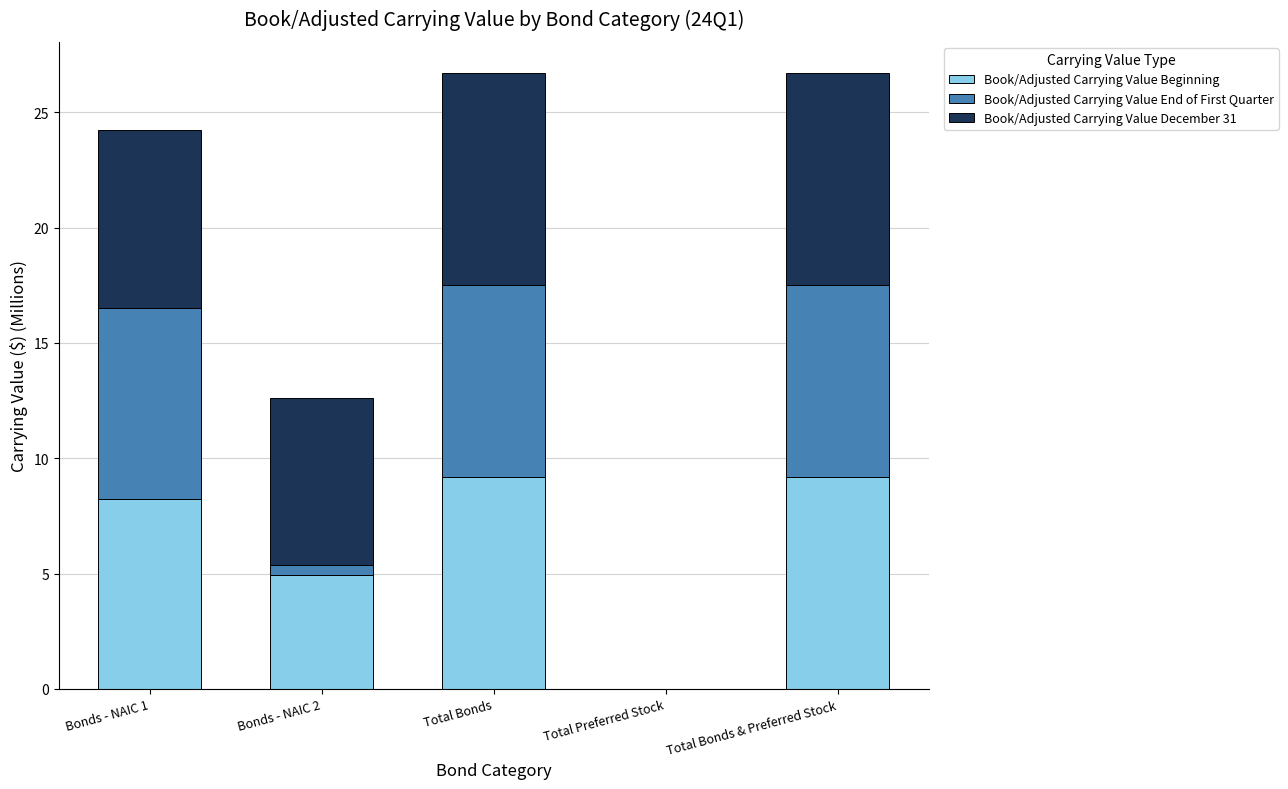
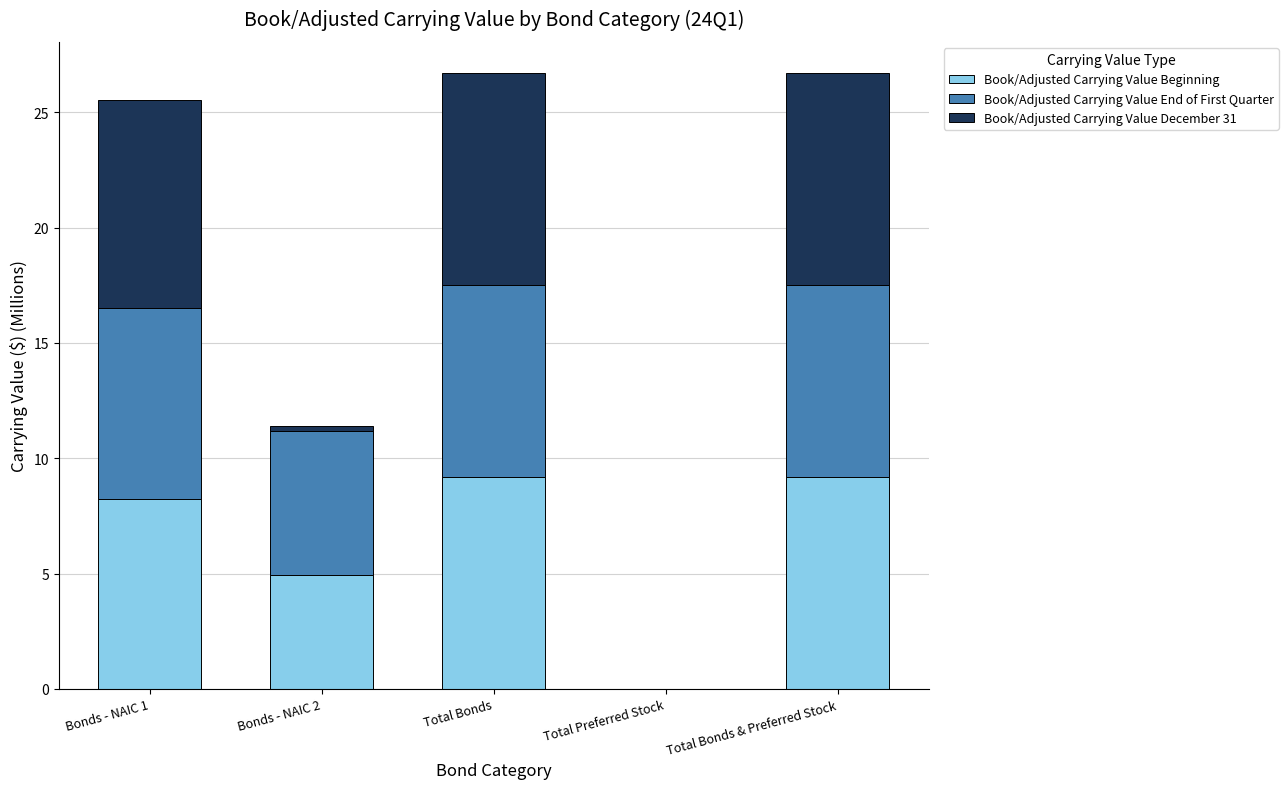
  {
    "Book/Adjusted Carrying Value Beginning": {
      "Bonds - NAIC 1": 8.2,
      "Bonds - NAIC 2": 4.9,
      "Total Bonds": 9.2,
      "Total Preferred Stock": 0.0,
      "Total Bonds & Preferred Stock": 9.2
    },
    "Book/Adjusted Carrying Value End of First Quarter": {
      "Bonds - NAIC 1": 8.3,
-     "Bonds - NAIC 2": 0.4,
+     "Bonds - NAIC 2": 6.2,
      "Total Bonds": 8.3,
      "Total Preferred Stock": 0.0,
      "Total Bonds & Preferred Stock": 8.3
    },
    "Book/Adjusted Carrying Value December 31": {
-     "Bonds - NAIC 1": 7.7,
-     "Bonds - NAIC 2": 7.2,
+     "Bonds - NAIC 1": 9.0,
+     "Bonds - NAIC 2": 0.2,
      "Total Bonds": 9.2,
      "Total Preferred Stock": 0.0,
      "Total Bonds & Preferred Stock": 9.2
    }
  }
